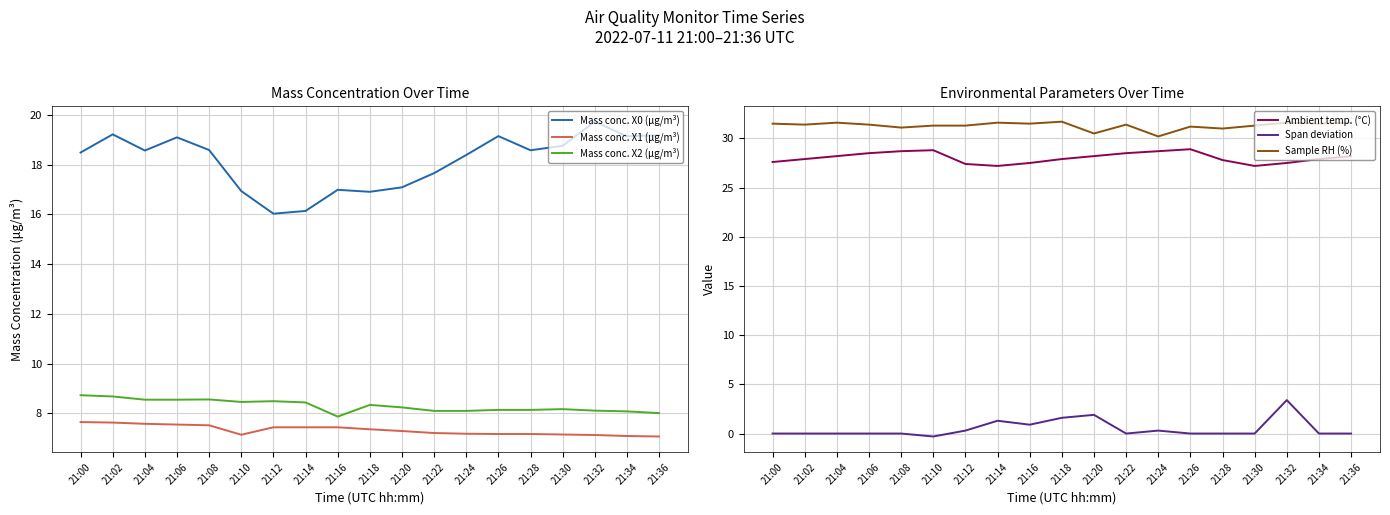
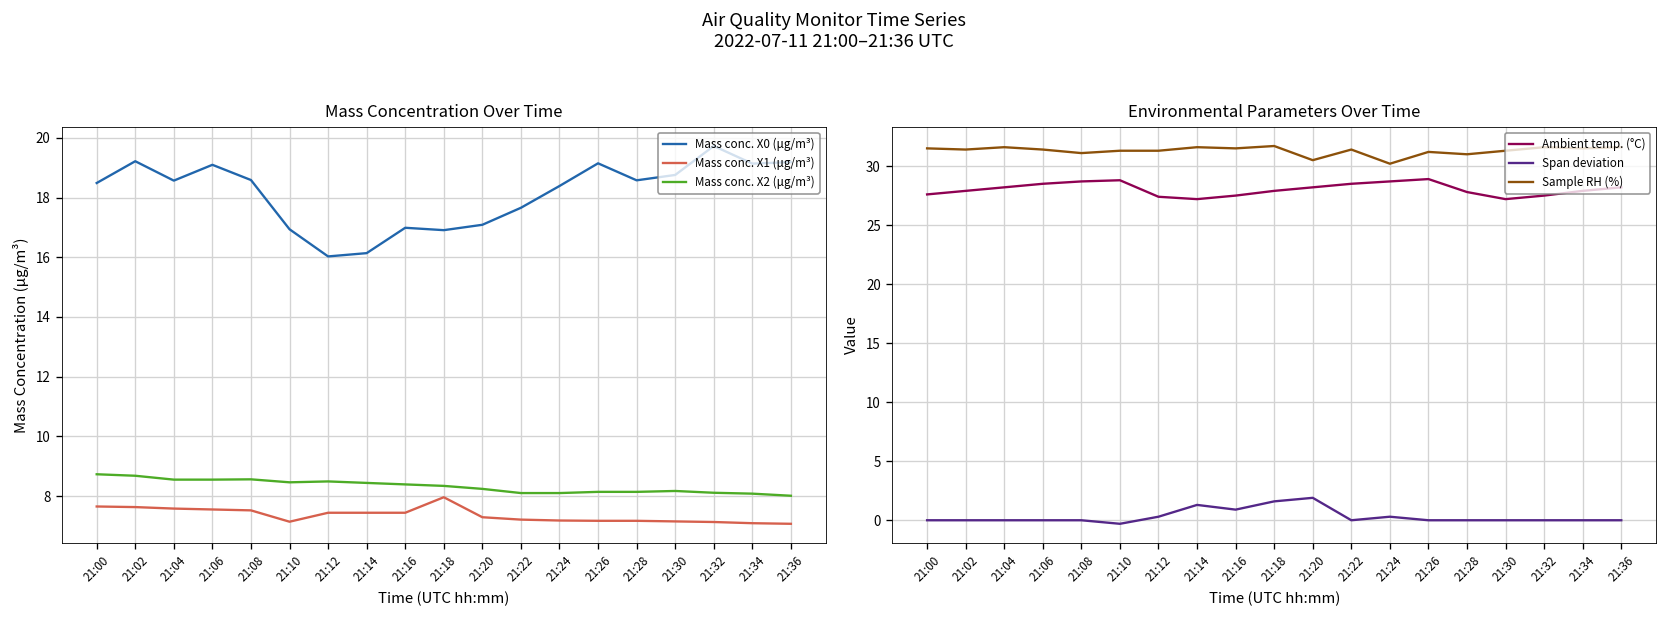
  {
    "Mass Concentration Over Time": {
      "Mass conc. X0 (μg/m³)": {
        "21:00": 18.5,
        "21:02": 19.2,
        "21:04": 18.6,
        "21:06": 19.1,
        "21:08": 18.6,
        "21:10": 16.9,
        "21:12": 16.0,
        "21:14": 16.1,
        "21:16": 17.0,
        "21:18": 16.9,
        "21:20": 17.1,
        "21:22": 17.7,
        "21:24": 18.4,
        "21:26": 19.2,
        "21:28": 18.6
      },
      "Mass conc. X1 (μg/m³)": {
        "21:00": 7.7,
        "21:02": 7.6,
        "21:04": 7.6,
        "21:06": 7.6,
        "21:08": 7.5,
        "21:10": 7.1,
        "21:12": 7.4,
        "21:14": 7.4,
        "21:16": 7.4,
-       "21:18": 7.4,
+       "21:18": 8.0,
        "21:20": 7.3,
        "21:22": 7.2,
        "21:24": 7.2,
        "21:26": 7.2,
        "21:28": 7.2,
        "21:30": 7.2,
        "21:32": 7.1,
        "21:34": 7.1,
        "21:36": 7.1
      },
      "Mass conc. X2 (μg/m³)": {
        "21:00": 8.7,
        "21:02": 8.7,
        "21:04": 8.6,
        "21:06": 8.6,
        "21:08": 8.6,
        "21:10": 8.5,
        "21:12": 8.5,
        "21:14": 8.4,
-       "21:16": 7.9,
+       "21:16": 8.4,
        "21:18": 8.3,
        "21:20": 8.2,
        "21:22": 8.1,
        "21:24": 8.1,
        "21:26": 8.1,
        "21:28": 8.1,
        "21:30": 8.2,
        "21:32": 8.1,
        "21:34": 8.1,
        "21:36": 8.0
      }
    },
    "Environmental Parameters Over Time": {
      "Ambient temp. (°C)": {
        "21:00": 28,
        "21:02": 28,
        "21:04": 28,
        "21:06": 29,
        "21:08": 29,
        "21:10": 29,
        "21:12": 27,
        "21:14": 27,
        "21:16": 28,
        "21:18": 28,
        "21:20": 28,
        "21:22": 29,
        "21:24": 29,
        "21:26": 29,
        "21:28": 28,
        "21:30": 27,
        "21:32": 28
      },
      "Span deviation": {
        "21:00": 0,
        "21:02": 0,
        "21:04": 0,
        "21:06": 0,
        "21:08": 0,
        "21:10": 0,
        "21:12": 0,
        "21:14": 1,
        "21:16": 1,
        "21:18": 2,
        "21:20": 2,
        "21:22": 0,
        "21:24": 0,
        "21:26": 0,
        "21:28": 0,
        "21:30": 0,
-       "21:32": 3,
+       "21:32": 0,
        "21:34": 0,
        "21:36": 0
      },
      "Sample RH (%)": {
        "21:00": 32,
        "21:02": 31,
        "21:04": 32,
        "21:06": 31,
        "21:08": 31,
        "21:10": 31,
        "21:12": 31,
        "21:14": 32,
        "21:16": 32,
        "21:18": 32,
        "21:20": 31,
        "21:22": 31,
        "21:24": 30,
        "21:26": 31,
        "21:28": 31
      }
    }
  }
